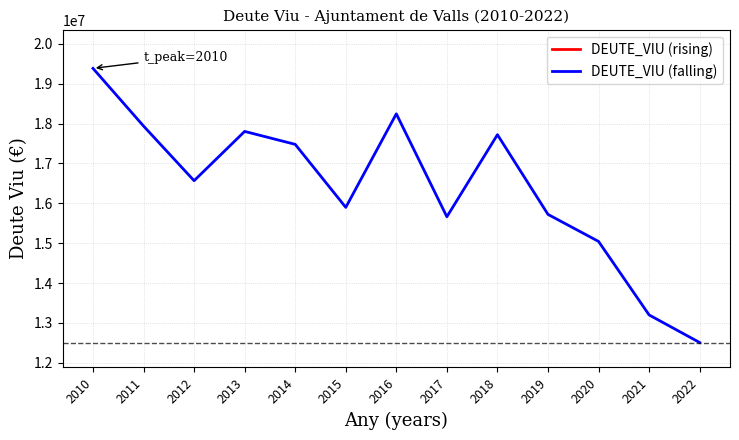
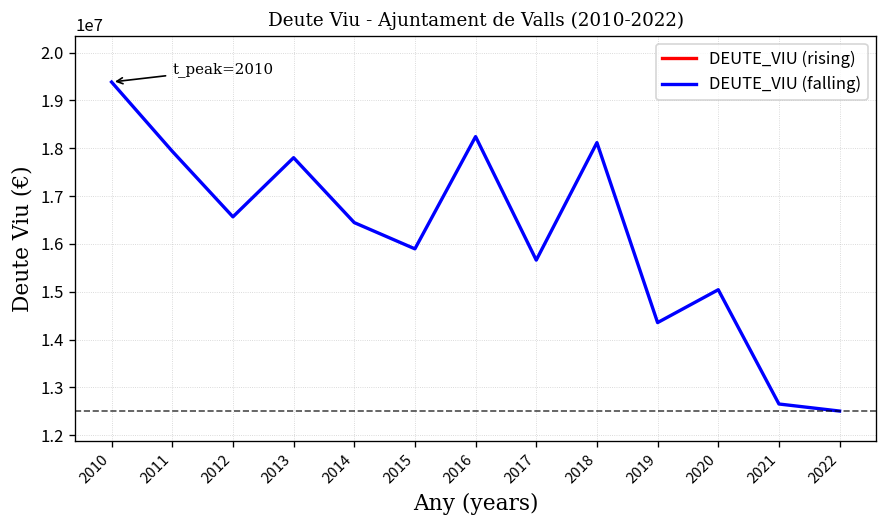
  {
    "DEUTE_VIU (falling)": {
      "2011": 17900000,
      "2012": 16600000,
      "2013": 17800000,
-     "2014": 17500000,
+     "2014": 16400000,
      "2015": 15900000,
      "2016": 18200000,
      "2017": 15700000,
-     "2018": 17700000,
-     "2019": 15700000,
+     "2018": 18100000,
+     "2019": 14400000,
      "2020": 15000000,
-     "2021": 13200000,
+     "2021": 12700000,
      "2022": 12500000
    }
  }
